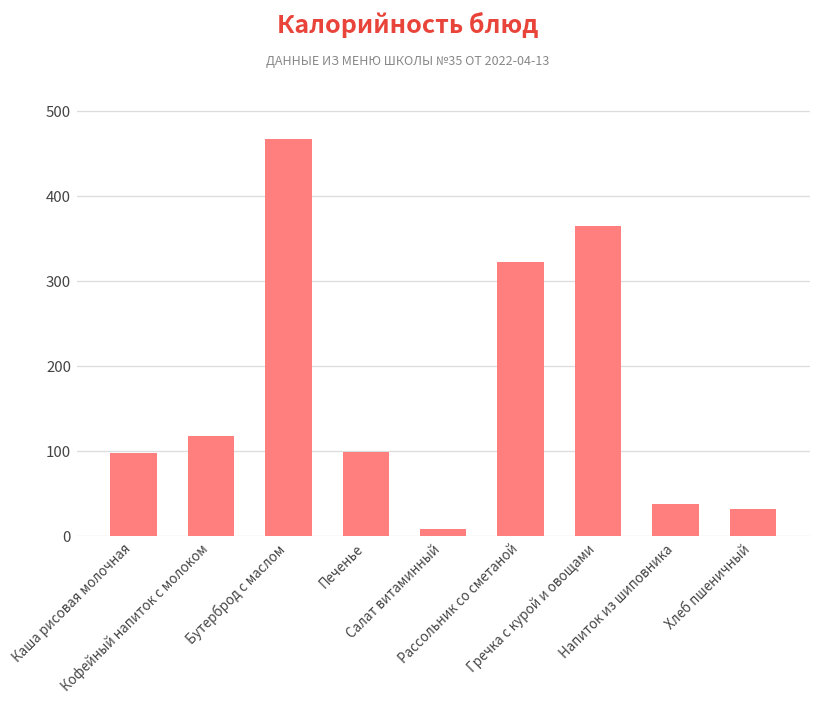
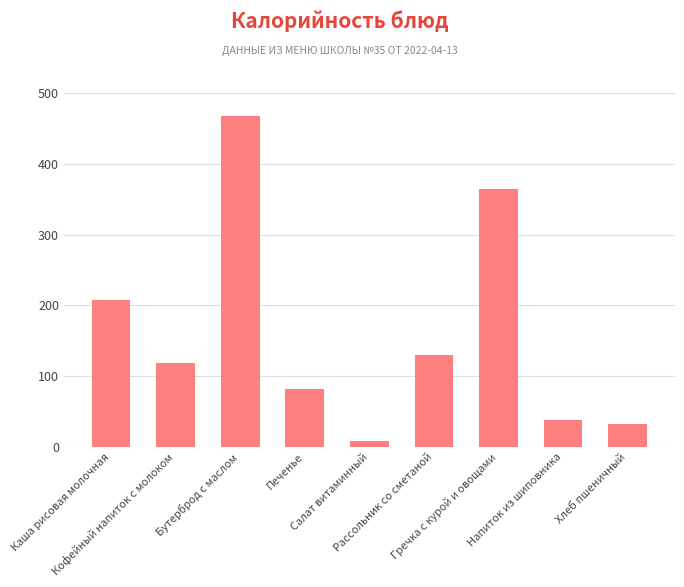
  {
-   "Каша рисовая молочная": 100,
+   "Каша рисовая молочная": 210,
    "Кофейный напиток с молоком": 120,
    "Бутерброд с маслом": 470,
-   "Печенье": 100,
+   "Печенье": 80,
    "Салат витаминный": 10,
-   "Рассольник со сметаной": 320,
+   "Рассольник со сметаной": 130,
    "Гречка с курой и овощами": 370,
    "Напиток из шиповника": 40,
    "Хлеб пшеничный": 30
  }
